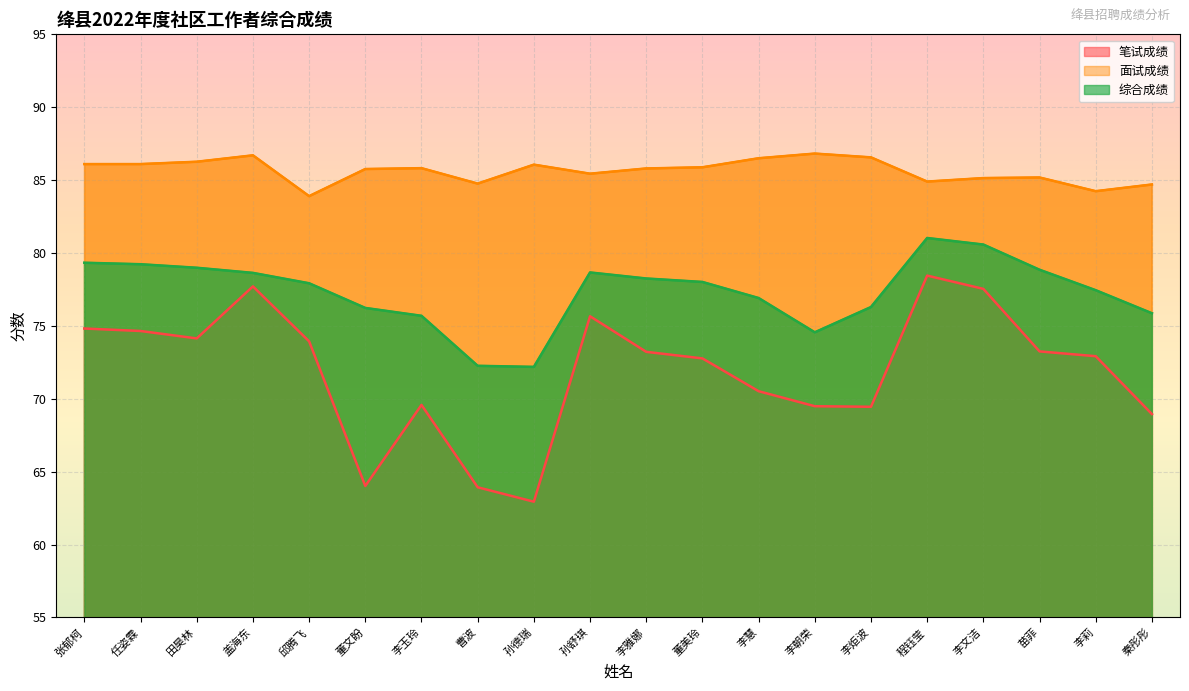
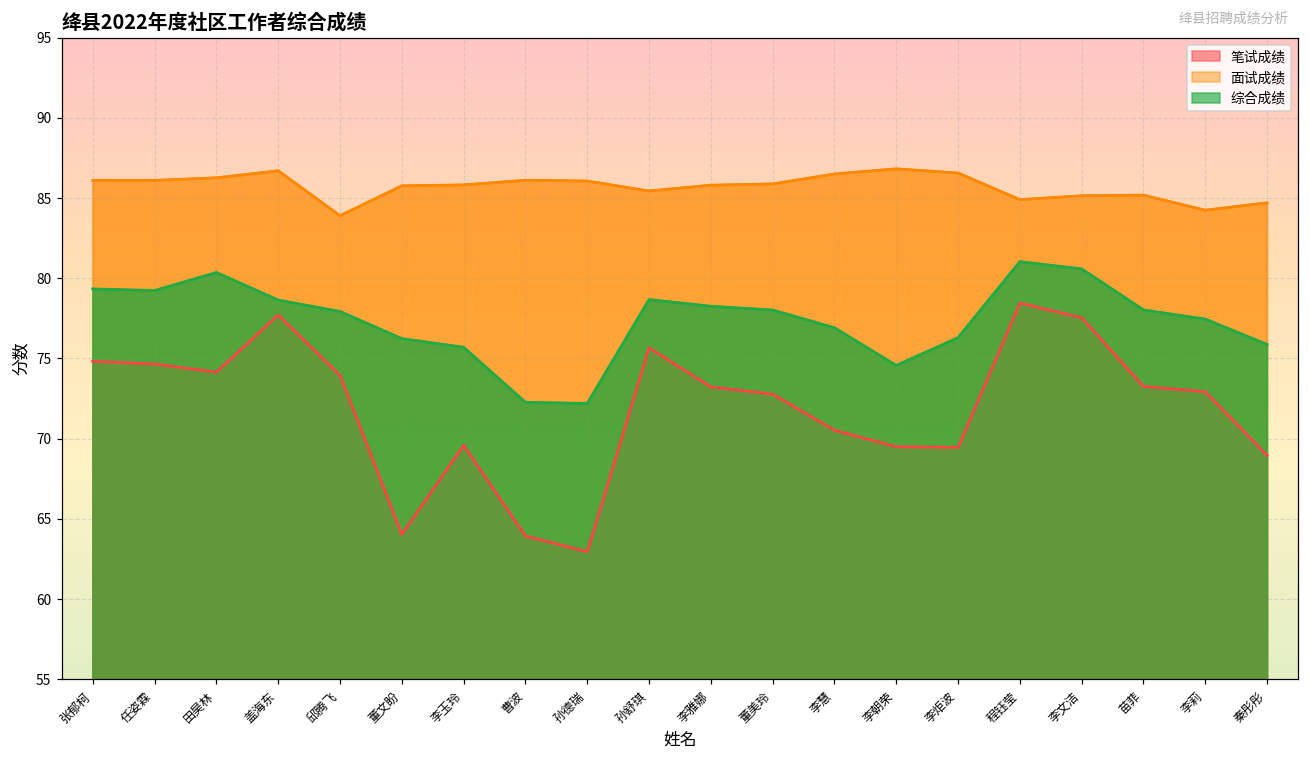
  {
    "笔试成绩": {
      "张郁柯": 74.8,
      "任姿霖": 74.7,
      "田昊林": 74.1,
      "盖海东": 77.7,
      "邱腾飞": 73.9,
      "董文盼": 64.0,
      "李玉玲": 69.6,
      "曹波": 63.9,
      "孙德瑞": 62.9,
      "孙舒琪": 75.7,
      "李雅娜": 73.2,
      "董美玲": 72.8,
      "李慧": 70.5,
      "李朝荣": 69.5,
      "李炬波": 69.5,
      "程钰莹": 78.5,
      "李文洁": 77.5,
      "苗菲": 73.3,
      "李莉": 72.9,
      "秦彤彤": 69.0
    },
    "面试成绩": {
      "张郁柯": 86.1,
      "任姿霖": 86.1,
      "田昊林": 86.3,
      "盖海东": 86.7,
      "邱腾飞": 83.9,
      "董文盼": 85.8,
      "李玉玲": 85.8,
-     "曹波": 84.8,
+     "曹波": 86.1,
      "孙德瑞": 86.1,
      "孙舒琪": 85.4,
      "李雅娜": 85.8,
      "董美玲": 85.9,
      "李慧": 86.5,
      "李朝荣": 86.8,
      "李炬波": 86.6,
      "程钰莹": 84.9,
      "李文洁": 85.1,
      "苗菲": 85.2,
      "李莉": 84.2,
      "秦彤彤": 84.7
    },
    "综合成绩": {
      "张郁柯": 79.3,
      "任姿霖": 79.2,
-     "田昊林": 79.0,
+     "田昊林": 80.4,
      "盖海东": 78.6,
      "邱腾飞": 77.9,
      "董文盼": 76.2,
      "李玉玲": 75.7,
      "曹波": 72.3,
      "孙德瑞": 72.2,
      "孙舒琪": 78.7,
      "李雅娜": 78.3,
      "董美玲": 78.0,
      "李慧": 76.9,
      "李朝荣": 74.6,
      "李炬波": 76.3,
      "程钰莹": 81.0,
      "李文洁": 80.6,
-     "苗菲": 78.9,
+     "苗菲": 78.0,
      "李莉": 77.4,
      "秦彤彤": 75.9
    }
  }
